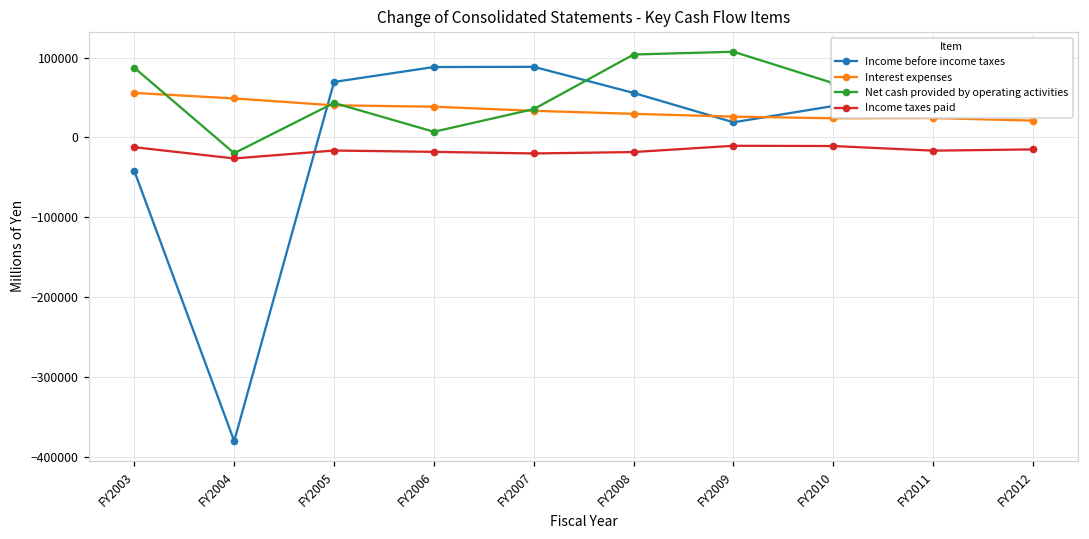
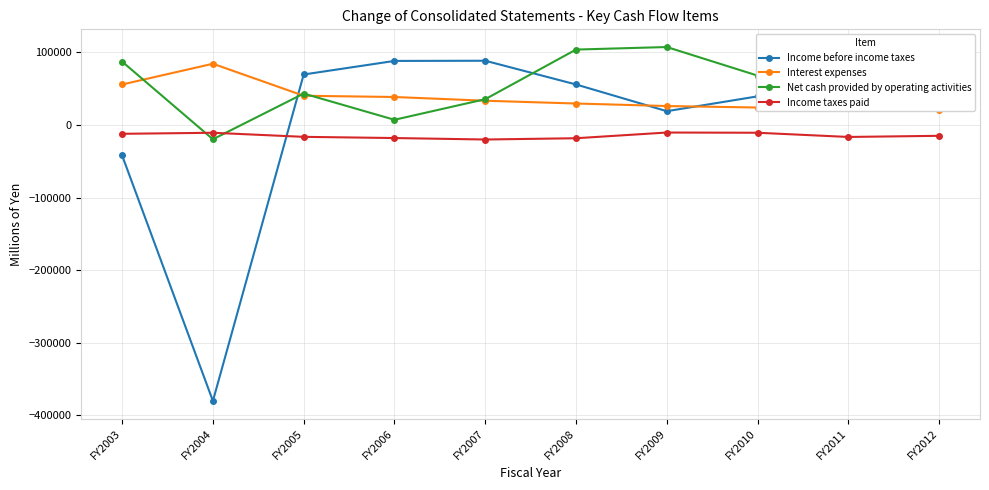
  {
    "Income before income taxes": {
      "FY2003": -40000,
      "FY2004": -380000,
      "FY2005": 70000,
      "FY2006": 90000,
      "FY2007": 90000,
      "FY2008": 60000,
      "FY2009": 20000
    },
    "Interest expenses": {
      "FY2003": 60000,
-     "FY2004": 50000,
+     "FY2004": 80000,
      "FY2006": 40000,
      "FY2008": 30000,
      "FY2009": 30000
    },
    "Net cash provided by operating activities": {
      "FY2003": 90000,
      "FY2004": -20000,
      "FY2006": 10000,
      "FY2008": 100000,
      "FY2009": 110000
    },
    "Income taxes paid": {
      "FY2003": -10000,
-     "FY2004": -30000,
+     "FY2004": -10000,
      "FY2005": -20000,
      "FY2006": -20000,
      "FY2007": -20000,
      "FY2008": -20000,
      "FY2009": -10000,
      "FY2010": -10000,
      "FY2011": -20000,
      "FY2012": -20000
    }
  }
